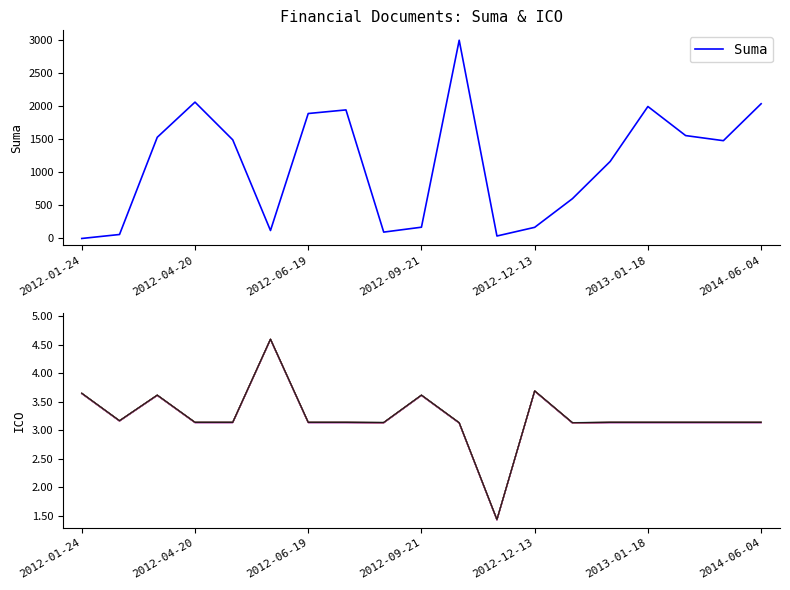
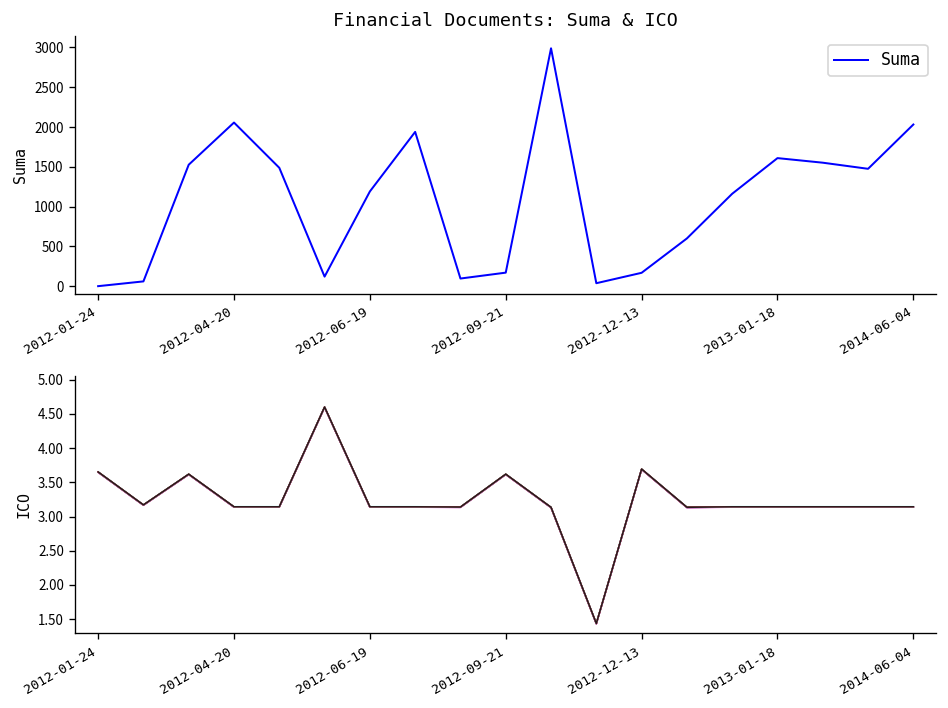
  {
    "Financial Documents: Suma & ICO": {
      "2012-04-20": 2100,
-     "2012-06-19": 1900,
+     "2012-06-19": 1200,
      "2012-09-21": 200,
      "2012-12-13": 200,
-     "2013-01-18": 2000,
+     "2013-01-18": 1600,
      "2014-06-04": 2000
    }
  }
